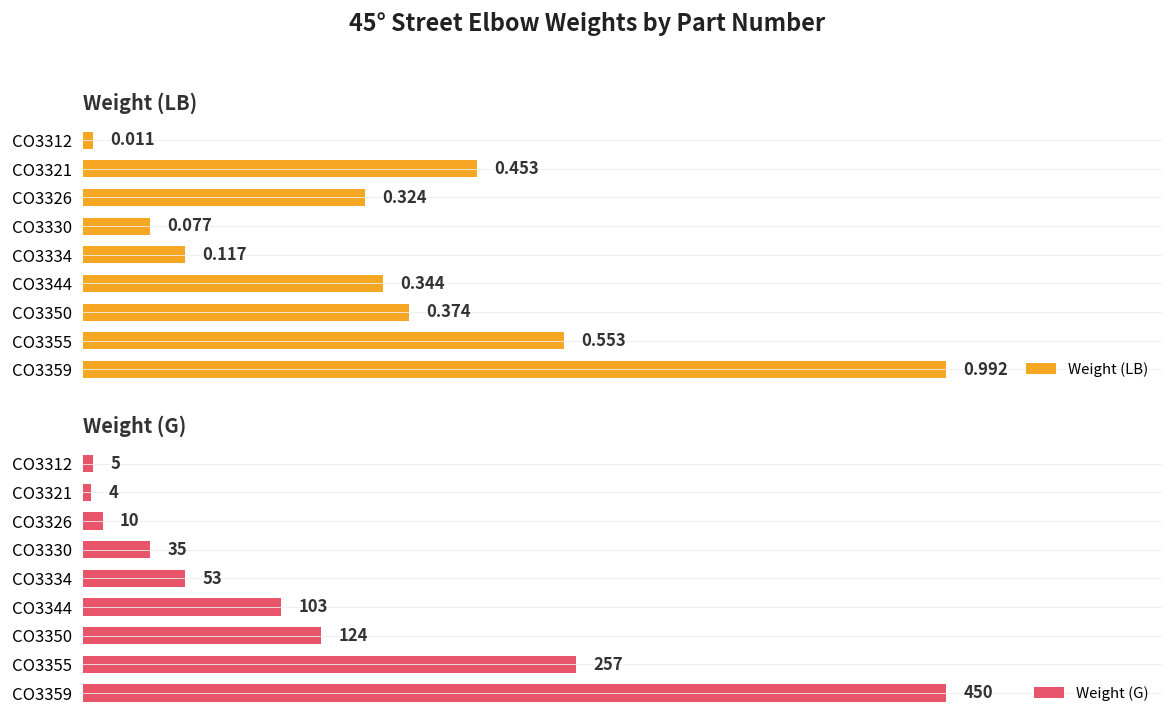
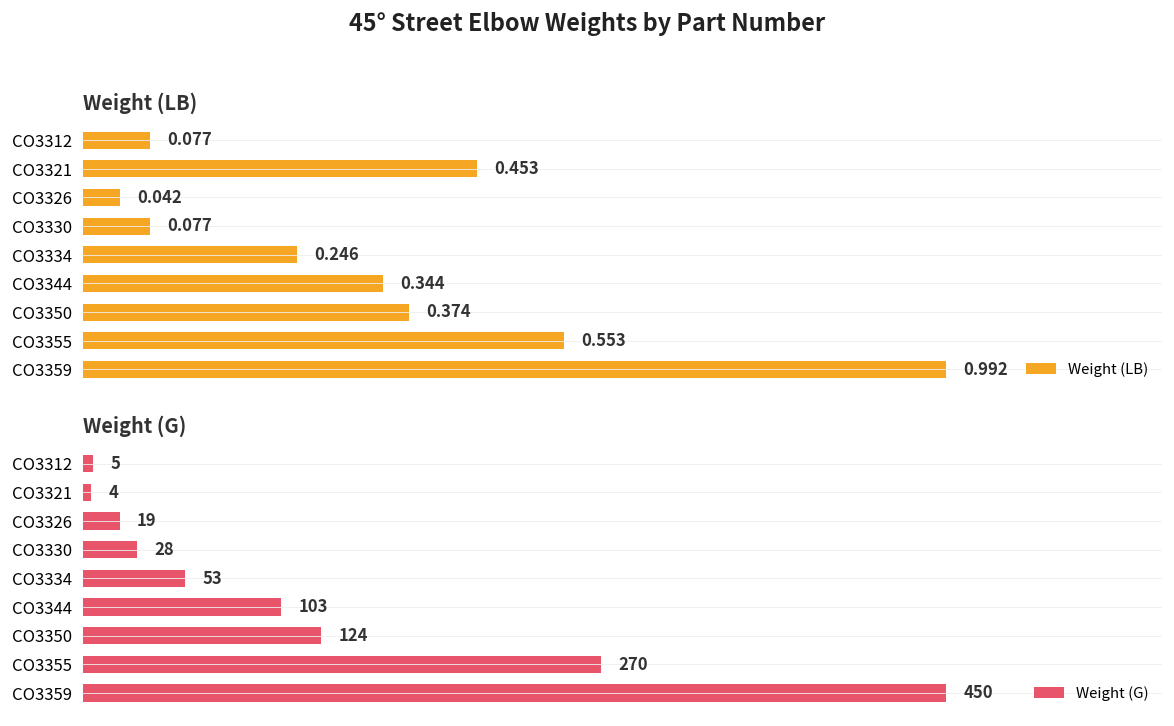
  {
    "Weight (LB)": {
-     "CO3312": 0.011,
+     "CO3312": 0.077,
      "CO3321": 0.453,
-     "CO3326": 0.324,
+     "CO3326": 0.042,
      "CO3330": 0.077,
-     "CO3334": 0.117,
+     "CO3334": 0.246,
      "CO3344": 0.344,
      "CO3350": 0.374,
      "CO3355": 0.553,
      "CO3359": 0.992
    },
    "Weight (G)": {
      "CO3312": 5,
      "CO3321": 4,
-     "CO3326": 10,
-     "CO3330": 35,
+     "CO3326": 19,
+     "CO3330": 28,
      "CO3334": 53,
      "CO3344": 103,
      "CO3350": 124,
-     "CO3355": 257,
+     "CO3355": 270,
      "CO3359": 450
    }
  }
